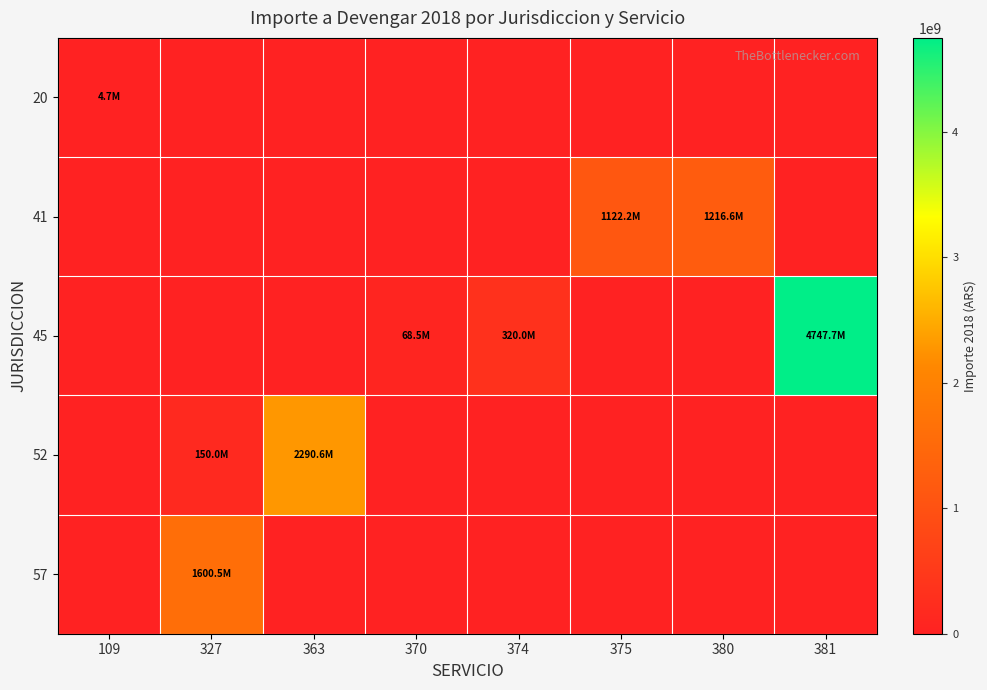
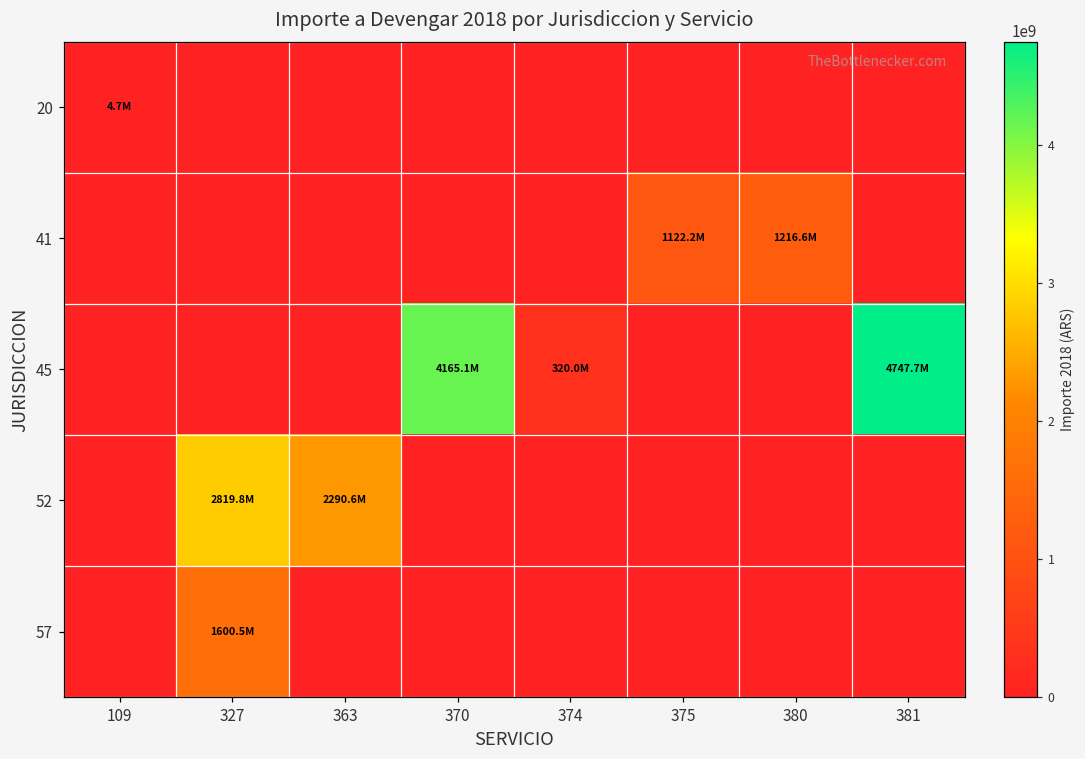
  {
    "20": {
      "109": "4.7M"
    },
    "41": {
      "375": "1122.2M",
      "380": "1216.6M"
    },
    "45": {
-     "370": "68.5M",
+     "370": "4165.1M",
      "374": "320.0M",
      "381": "4747.7M"
    },
    "52": {
-     "327": "150.0M",
+     "327": "2819.8M",
      "363": "2290.6M"
    },
    "57": {
      "327": "1600.5M"
    }
  }
